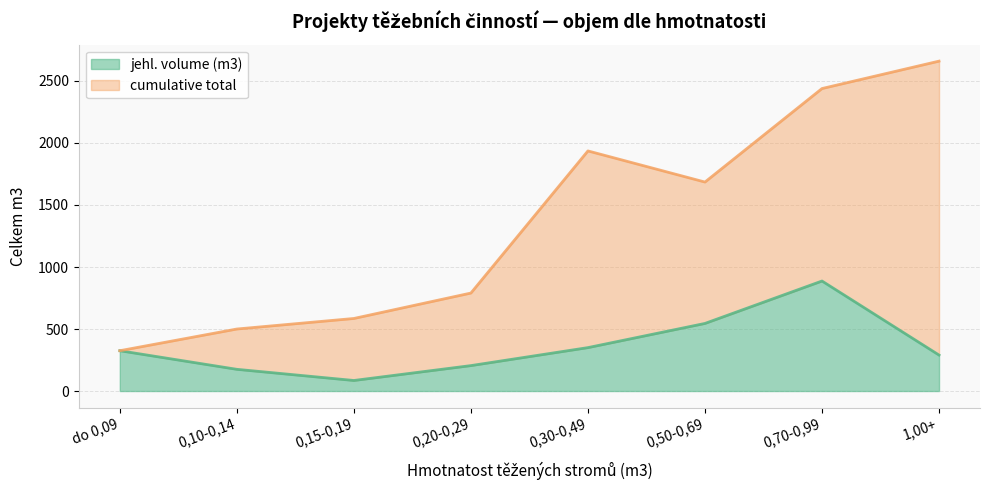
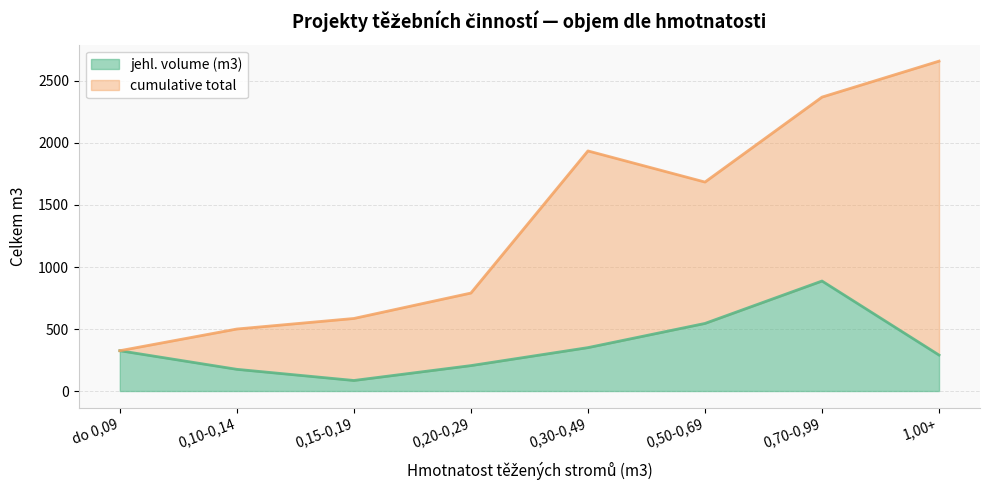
  {
    "jehl. volume (m3)": {
      "0,10-0,14": 180,
      "0,15-0,19": 90,
      "0,20-0,29": 210,
      "0,30-0,49": 350,
      "0,50-0,69": 550,
      "0,70-0,99": 890,
      "1,00+": 290
    },
    "cumulative total": {
      "0,10-0,14": 500,
      "0,15-0,19": 590,
      "0,20-0,29": 790,
      "0,30-0,49": 1940,
      "0,50-0,69": 1690,
-     "0,70-0,99": 2440,
+     "0,70-0,99": 2370,
      "1,00+": 2660
    }
  }
